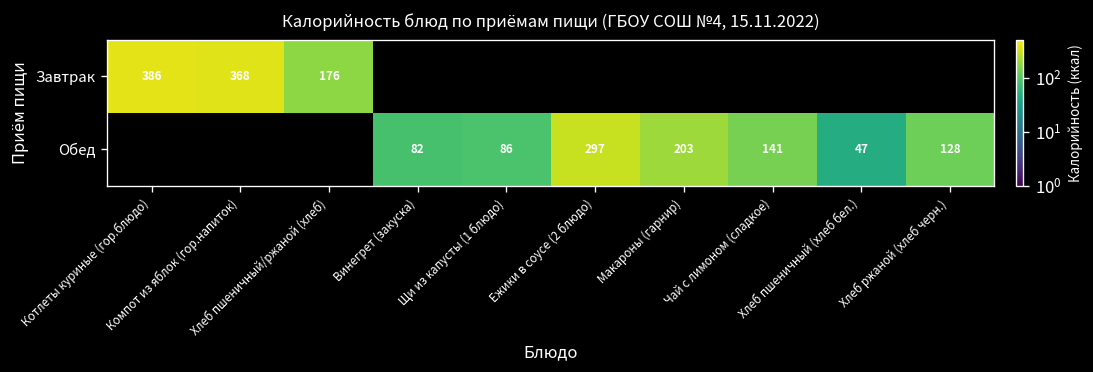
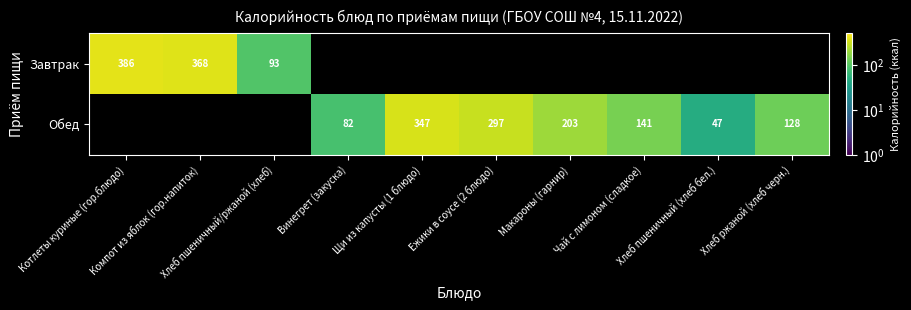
  {
    "Завтрак": {
      "Котлеты куриные (гор.блюдо)": 386,
      "Компот из яблок (гор.напиток)": 368,
-     "Хлеб пшеничный/ржаной (хлеб)": 176
+     "Хлеб пшеничный/ржаной (хлеб)": 93
    },
    "Обед": {
      "Винегрет (закуска)": 82,
-     "Щи из капусты (1 блюдо)": 86,
+     "Щи из капусты (1 блюдо)": 347,
      "Ежики в соусе (2 блюдо)": 297,
      "Макароны (гарнир)": 203,
      "Чай с лимоном (сладкое)": 141,
      "Хлеб пшеничный (хлеб бел.)": 47,
      "Хлеб ржаной (хлеб черн.)": 128
    }
  }
